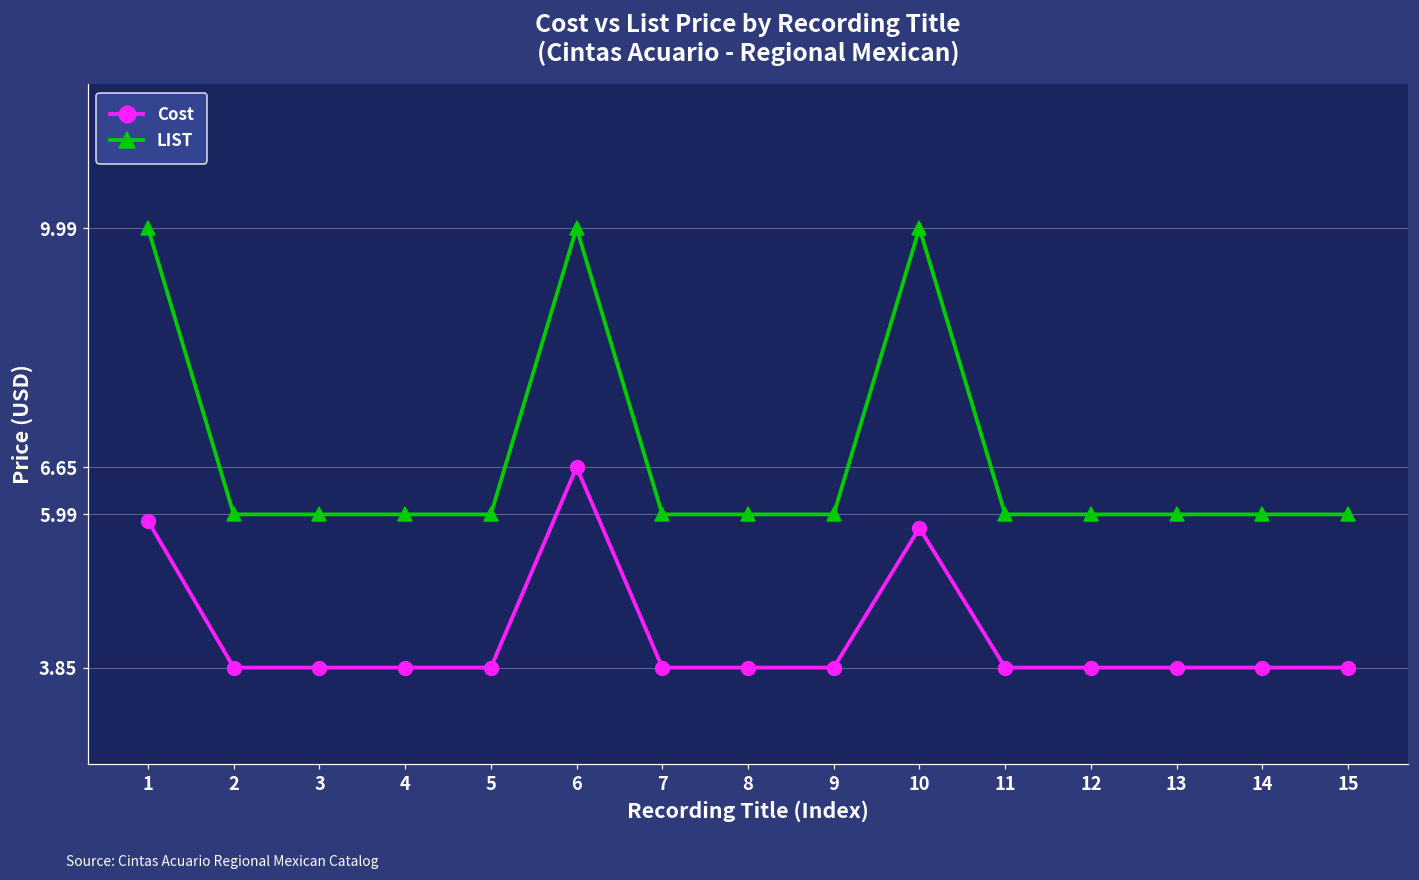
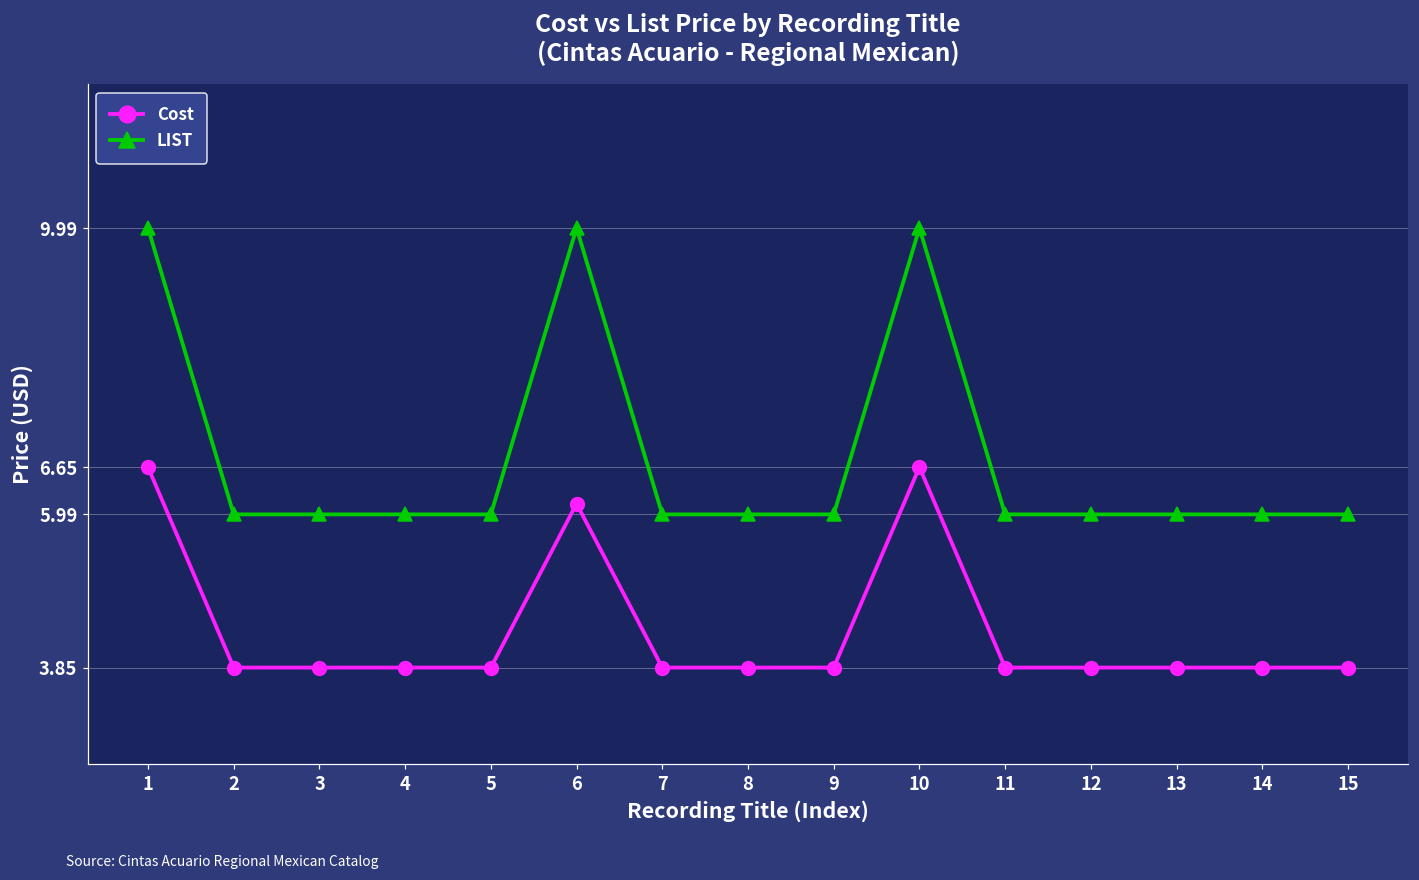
  {
    "Cost": {
-     "1": 5.9,
+     "1": 6.7,
      "2": 3.9,
      "3": 3.9,
      "4": 3.9,
      "5": 3.9,
-     "6": 6.7,
+     "6": 6.1,
      "7": 3.9,
      "8": 3.9,
      "9": 3.9,
-     "10": 5.8,
+     "10": 6.7,
      "11": 3.9,
      "12": 3.9,
      "13": 3.9,
      "14": 3.9,
      "15": 3.9
    },
    "LIST": {
      "1": 10.0,
      "2": 6.0,
      "3": 6.0,
      "4": 6.0,
      "5": 6.0,
      "6": 10.0,
      "7": 6.0,
      "8": 6.0,
      "9": 6.0,
      "10": 10.0,
      "11": 6.0,
      "12": 6.0,
      "13": 6.0,
      "14": 6.0,
      "15": 6.0
    }
  }
